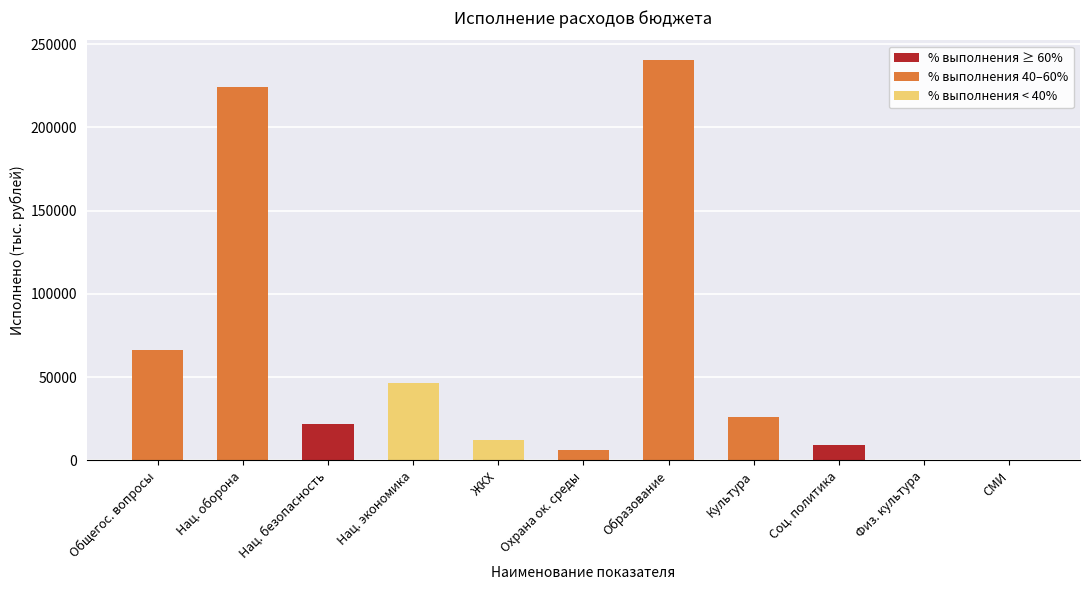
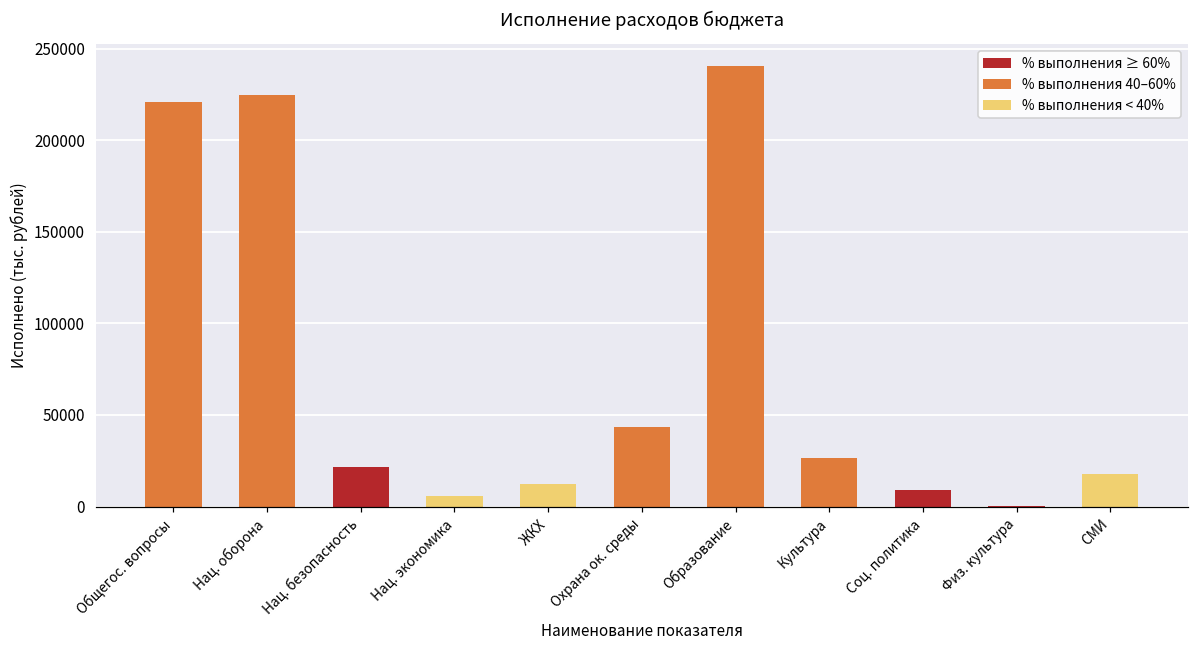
  {
-   "Общегос. вопросы": 67000,
+   "Общегос. вопросы": 221000,
    "Нац. оборона": 224000,
    "Нац. безопасность": 22000,
-   "Нац. экономика": 46000,
+   "Нац. экономика": 6000,
    "ЖКХ": 12000,
-   "Охрана ок. среды": 7000,
+   "Охрана ок. среды": 44000,
    "Образование": 240000,
    "Культура": 26000,
    "Соц. политика": 9000,
-   "СМИ": 0
+   "СМИ": 18000
  }
